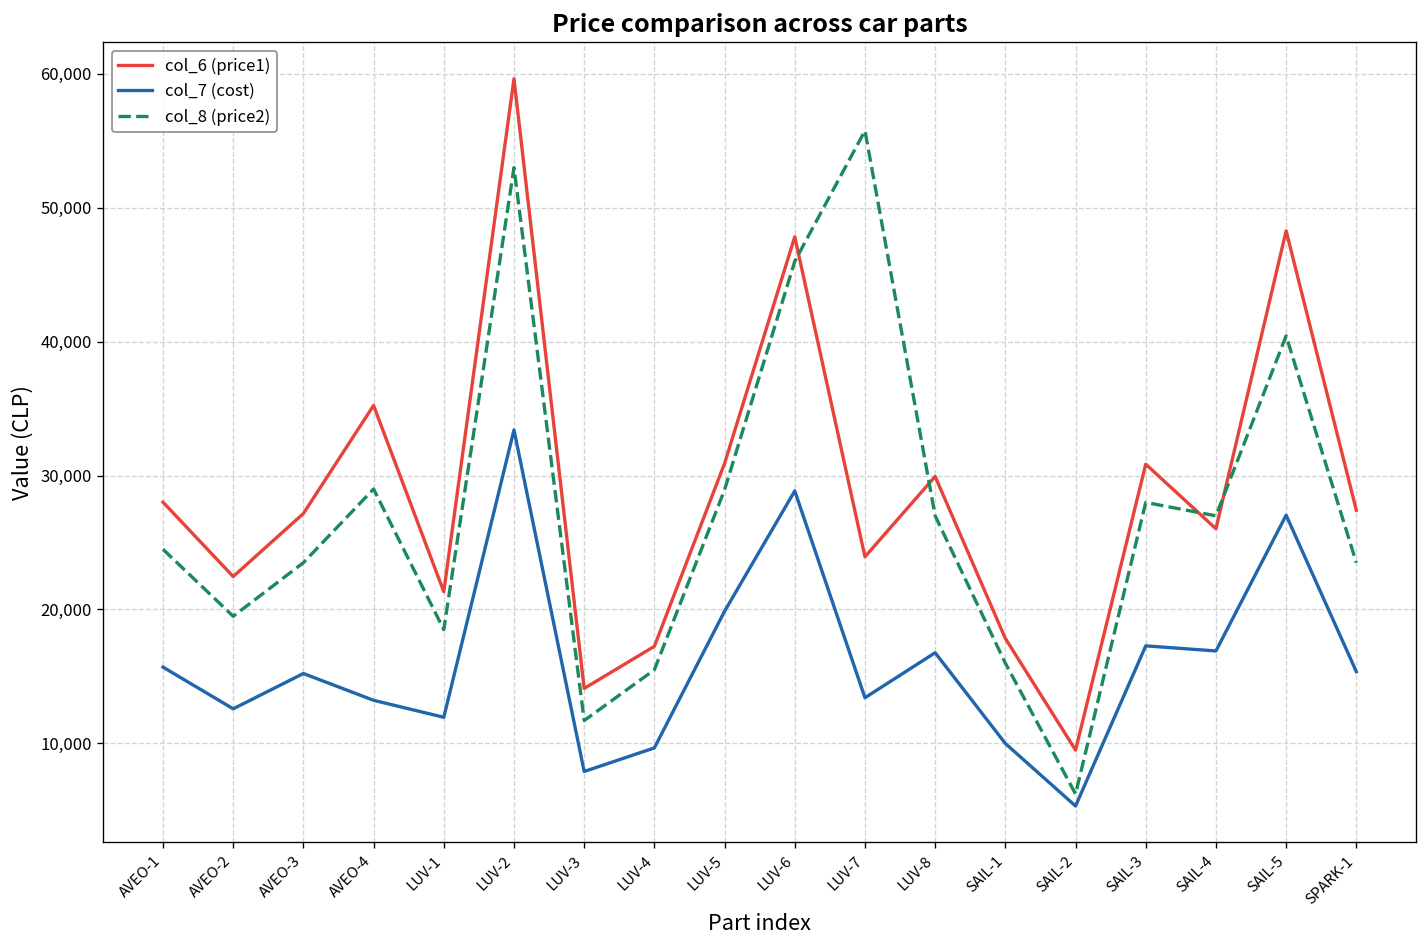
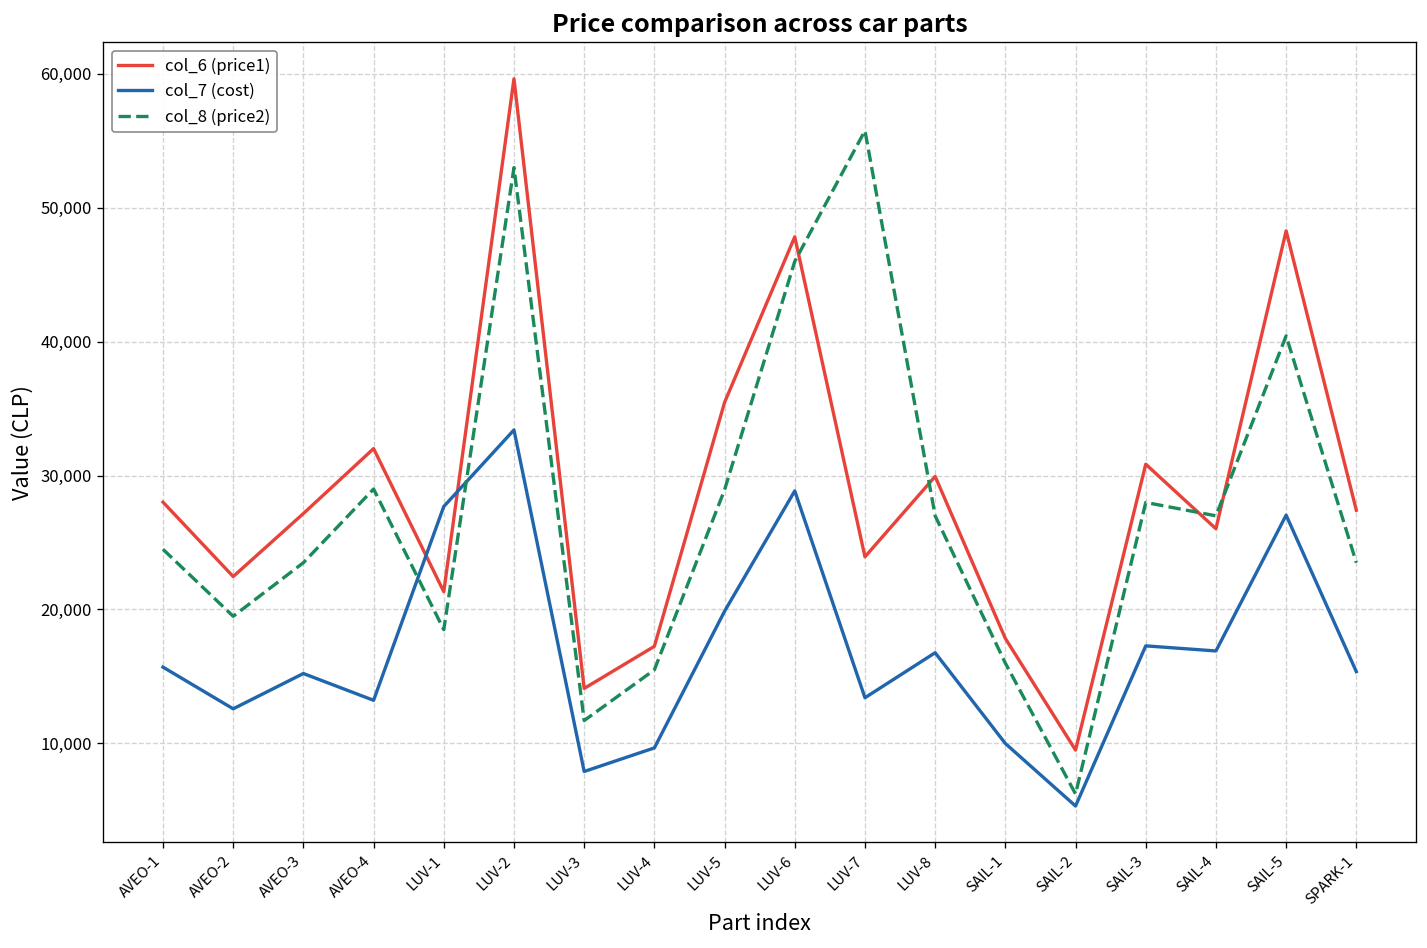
  {
    "col_6 (price1)": {
      "AVEO-1": "28,000",
      "AVEO-2": "22,500",
      "AVEO-3": "27,200",
-     "AVEO-4": "35,200",
+     "AVEO-4": "32,000",
      "LUV-1": "21,300",
      "LUV-2": "59,600",
      "LUV-3": "14,100",
      "LUV-4": "17,200",
-     "LUV-5": "30,900",
+     "LUV-5": "35,500",
      "LUV-6": "47,800",
      "LUV-7": "23,900",
      "LUV-8": "29,900",
      "SAIL-1": "17,800",
      "SAIL-2": "9,500",
      "SAIL-3": "30,800",
      "SAIL-4": "26,000",
      "SAIL-5": "48,300",
      "SPARK-1": "27,400"
    },
    "col_7 (cost)": {
      "AVEO-1": "15,700",
      "AVEO-2": "12,600",
      "AVEO-3": "15,200",
      "AVEO-4": "13,200",
-     "LUV-1": "11,900",
+     "LUV-1": "27,700",
      "LUV-2": "33,400",
      "LUV-3": "7,900",
      "LUV-4": "9,700",
      "LUV-5": "19,900",
      "LUV-6": "28,900",
      "LUV-7": "13,400",
      "LUV-8": "16,800",
      "SAIL-1": "10,000",
      "SAIL-2": "5,300",
      "SAIL-3": "17,300",
      "SAIL-4": "16,900",
      "SAIL-5": "27,000",
      "SPARK-1": "15,400"
    },
    "col_8 (price2)": {
      "AVEO-1": "24,500",
      "AVEO-2": "19,500",
      "AVEO-3": "23,500",
      "AVEO-4": "29,000",
      "LUV-1": "18,500",
      "LUV-2": "53,000",
      "LUV-3": "11,700",
      "LUV-4": "15,500",
      "LUV-5": "28,900",
      "LUV-6": "46,000",
      "LUV-7": "55,700",
      "LUV-8": "27,000",
      "SAIL-1": "16,000",
      "SAIL-2": "6,200",
      "SAIL-3": "28,000",
      "SAIL-4": "27,000",
      "SAIL-5": "40,400",
      "SPARK-1": "23,500"
    }
  }
